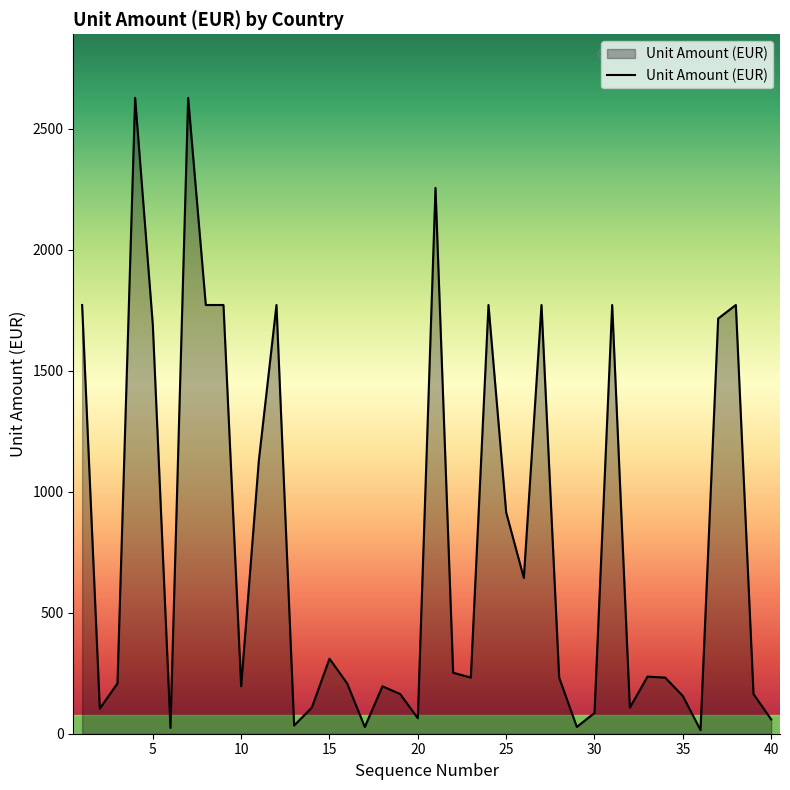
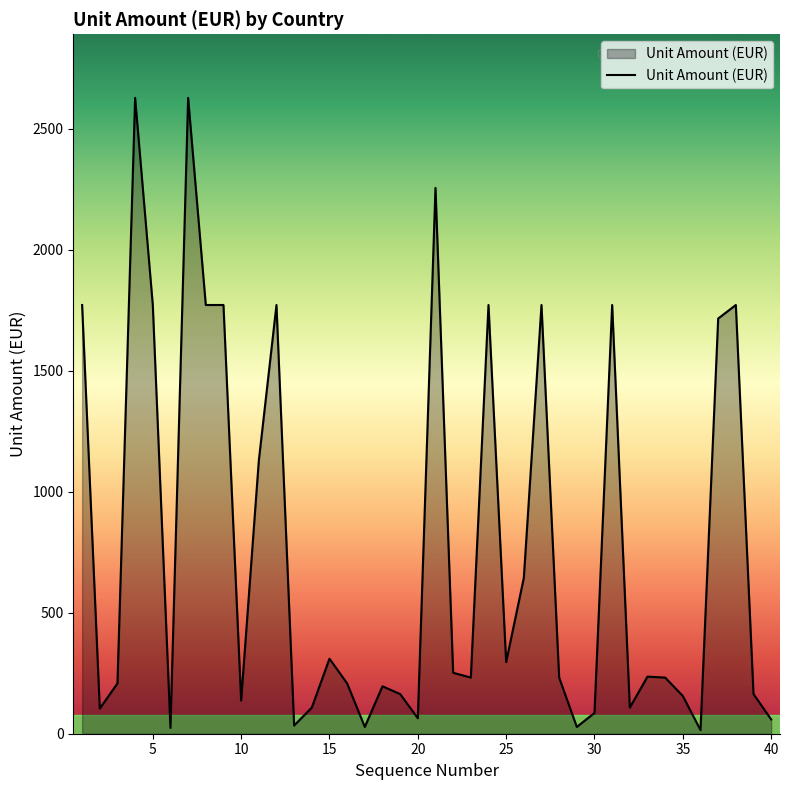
  {
-   "5": 1690,
-   "10": 200,
+   "5": 1770,
+   "10": 140,
    "15": 310,
-   "25": 920,
+   "25": 300,
    "30": 90,
    "35": 160
  }
